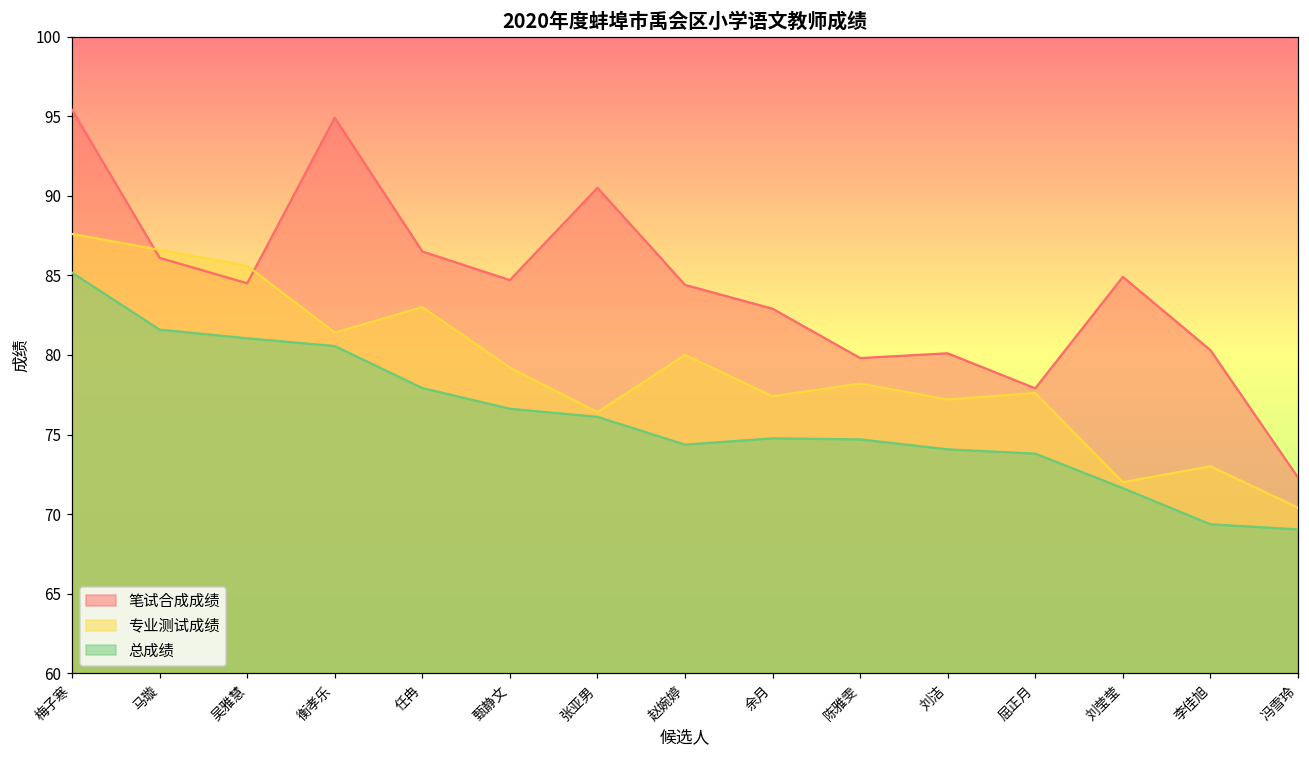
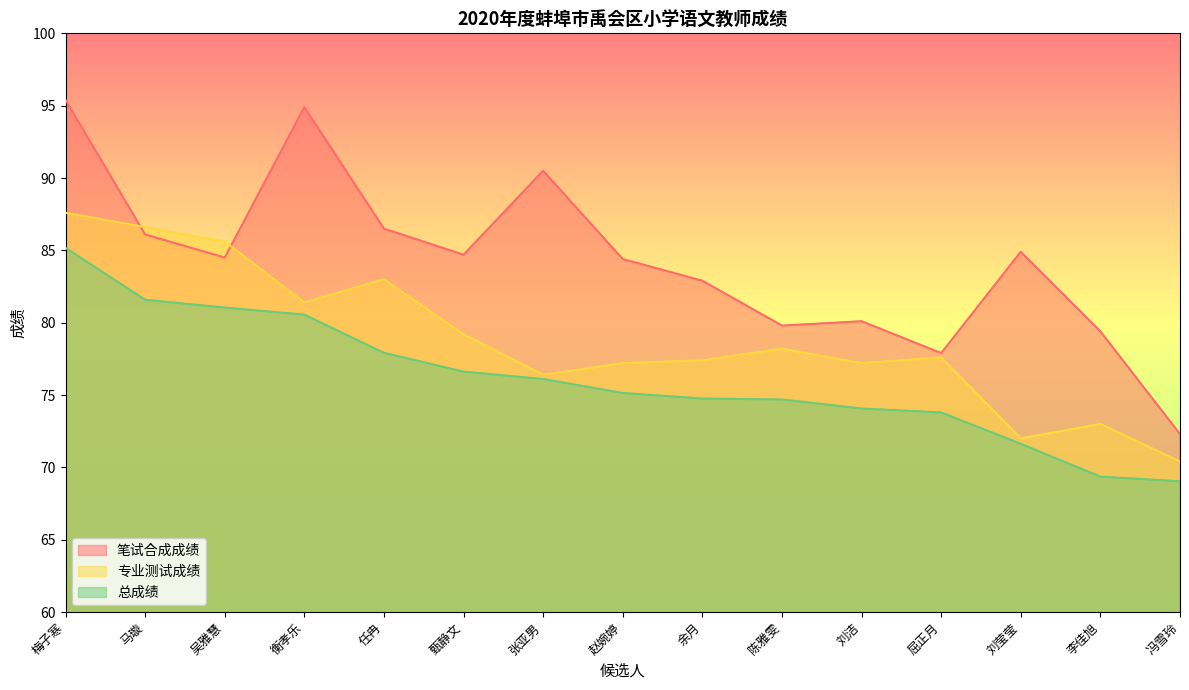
  {
    "笔试合成成绩": {
      "梅子寒": 95.4,
      "马璇": 86.1,
      "吴雅慧": 84.5,
      "衡孝乐": 94.9,
      "任冉": 86.5,
      "甄静文": 84.7,
      "张亚男": 90.5,
      "赵婉婷": 84.4,
      "余月": 82.9,
      "陈雅雯": 79.8,
      "刘洁": 80.1,
      "屈正月": 77.9,
      "刘莹莹": 84.9,
-     "李佳旭": 80.3,
+     "李佳旭": 79.4,
      "冯雪玲": 72.3
    },
    "专业测试成绩": {
      "梅子寒": 87.6,
      "马璇": 86.6,
      "吴雅慧": 85.6,
      "衡孝乐": 81.4,
      "任冉": 83.0,
      "甄静文": 79.2,
      "张亚男": 76.4,
-     "赵婉婷": 80.0,
+     "赵婉婷": 77.2,
      "余月": 77.4,
      "陈雅雯": 78.2,
      "刘洁": 77.2,
      "屈正月": 77.6,
      "刘莹莹": 72.0,
      "李佳旭": 73.0,
      "冯雪玲": 70.4
    },
    "总成绩": {
      "梅子寒": 85.2,
      "马璇": 81.6,
      "吴雅慧": 81.0,
      "衡孝乐": 80.6,
      "任冉": 77.9,
      "甄静文": 76.6,
      "张亚男": 76.1,
-     "赵婉婷": 74.4,
+     "赵婉婷": 75.1,
      "余月": 74.8,
      "陈雅雯": 74.7,
      "刘洁": 74.1,
      "屈正月": 73.8,
      "刘莹莹": 71.6,
      "李佳旭": 69.4,
      "冯雪玲": 69.0
    }
  }
